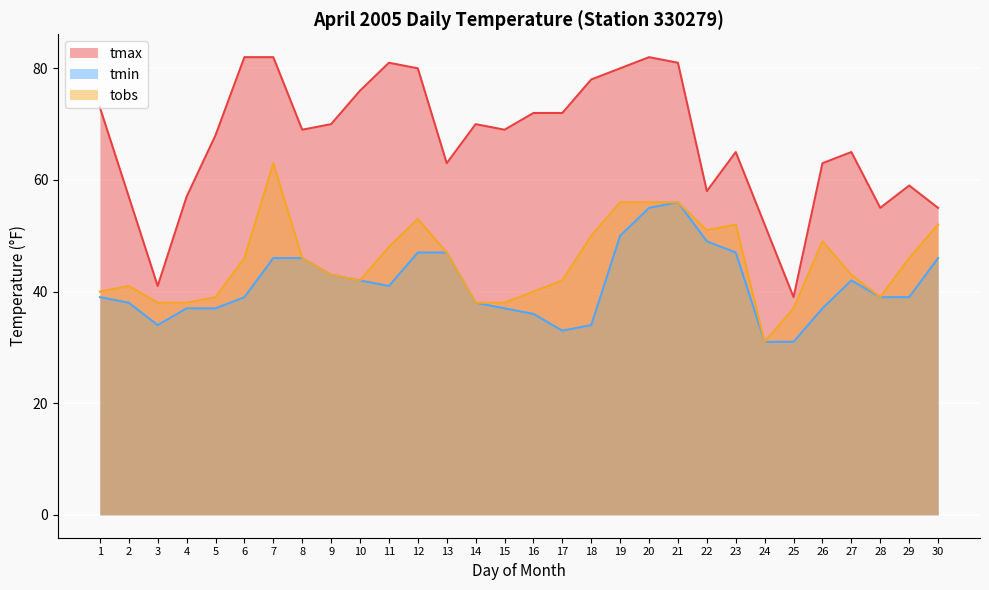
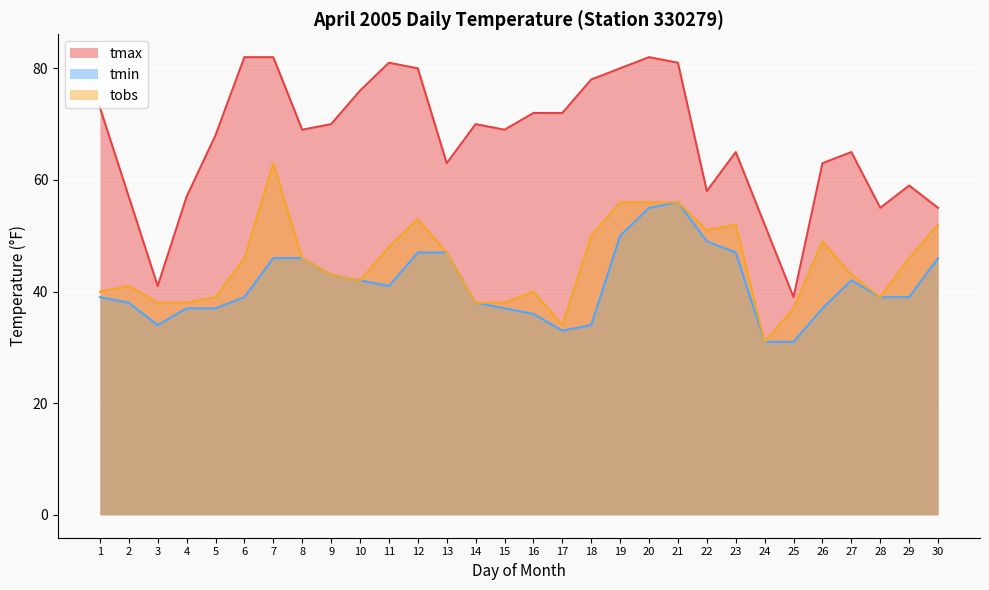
  {
    "tmax": {
      "2": 57,
      "3": 41,
      "4": 57,
      "5": 68,
      "6": 82,
      "7": 82,
      "8": 69,
      "9": 70,
      "10": 76,
      "11": 81,
      "12": 80,
      "13": 63,
      "14": 70,
      "15": 69,
      "16": 72,
      "17": 72,
      "18": 78,
      "19": 80,
      "20": 82,
      "21": 81,
      "22": 58,
      "23": 65,
      "24": 52,
      "25": 39,
      "26": 63,
      "27": 65,
      "28": 55,
      "29": 59,
      "30": 55
    },
    "tmin": {
      "1": 39,
      "2": 38,
      "3": 34,
      "4": 37,
      "5": 37,
      "6": 39,
      "7": 46,
      "11": 41,
      "12": 47,
      "15": 37,
      "16": 36,
      "17": 33,
      "18": 34,
      "19": 50,
      "20": 55,
      "22": 49,
      "23": 47,
      "25": 31,
      "26": 37,
      "27": 42,
      "29": 39,
      "30": 46
    },
    "tobs": {
      "1": 40,
      "2": 41,
      "3": 38,
      "4": 38,
      "5": 39,
      "6": 46,
      "7": 63,
      "11": 48,
      "12": 53,
      "15": 38,
      "16": 40,
-     "17": 42,
+     "17": 34,
      "18": 50,
      "19": 56,
      "20": 56,
      "22": 51,
      "23": 52,
      "25": 37,
      "26": 49,
      "27": 43,
      "29": 46,
      "30": 52
    }
  }
